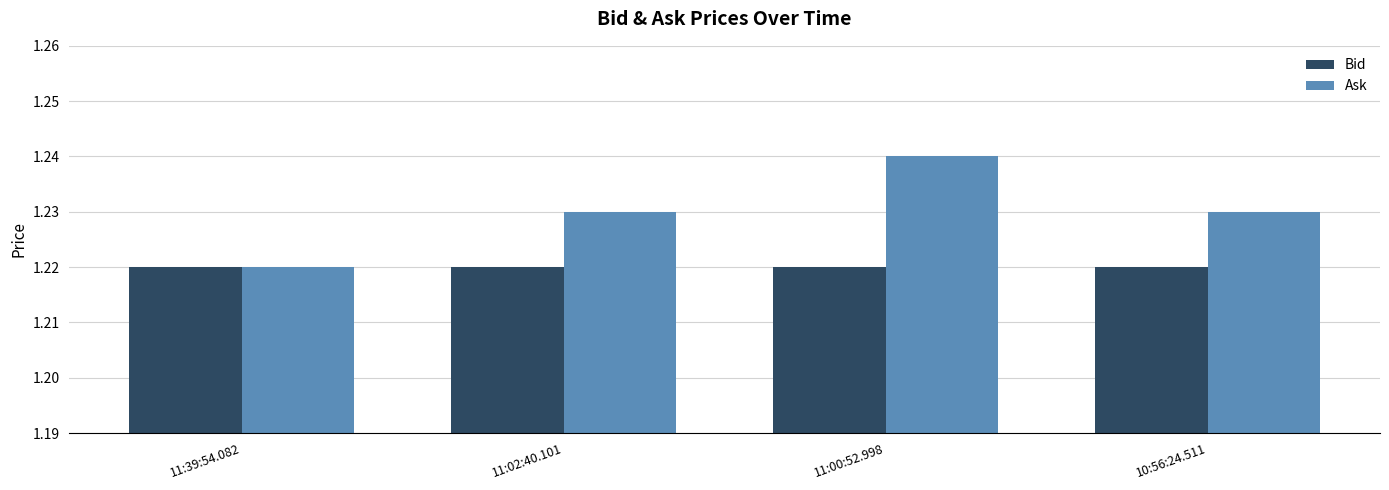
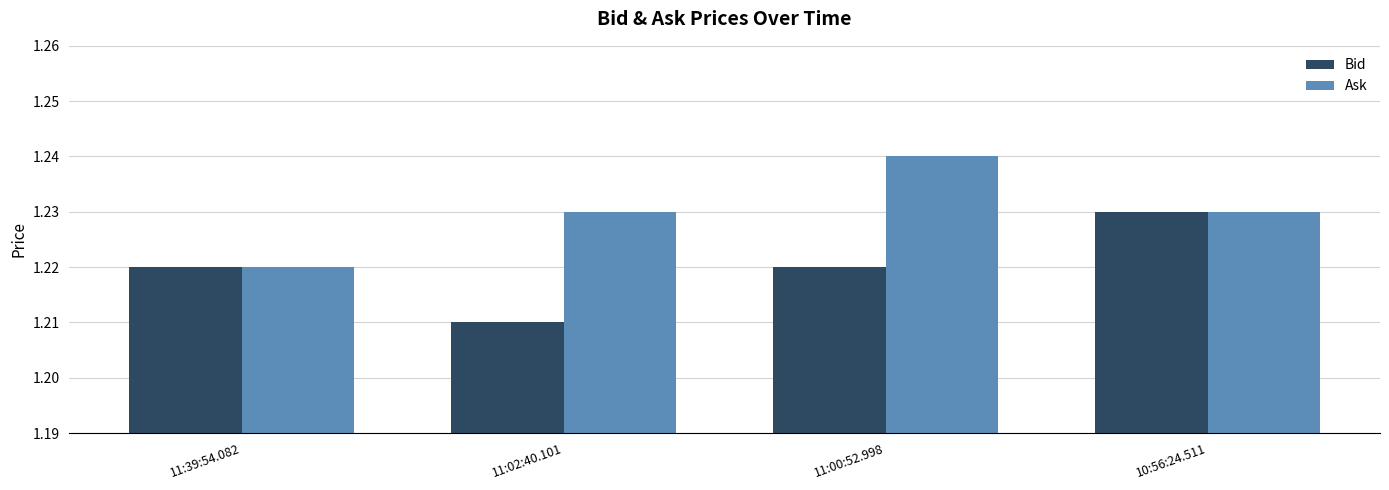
  {
    "Bid": {
      "11:39:54.082": 1.22,
-     "11:02:40.101": 1.22,
+     "11:02:40.101": 1.21,
      "11:00:52.998": 1.22,
-     "10:56:24.511": 1.22
+     "10:56:24.511": 1.23
    },
    "Ask": {
      "11:39:54.082": 1.22,
      "11:02:40.101": 1.23,
      "11:00:52.998": 1.24,
      "10:56:24.511": 1.23
    }
  }
